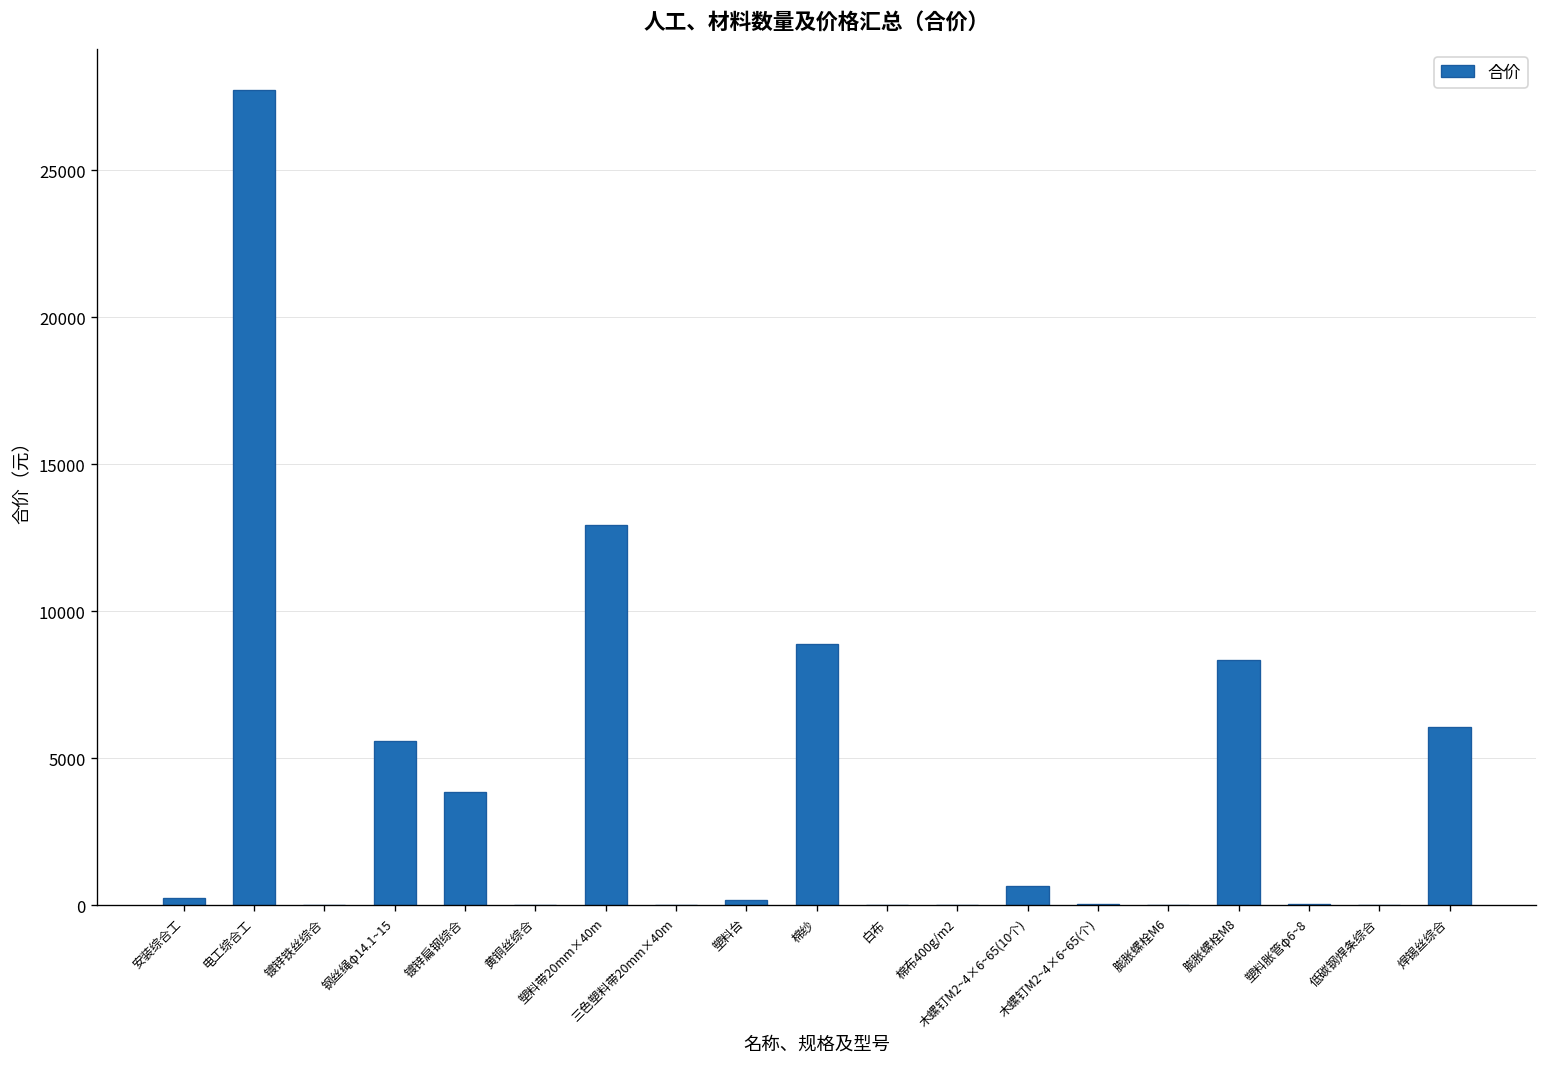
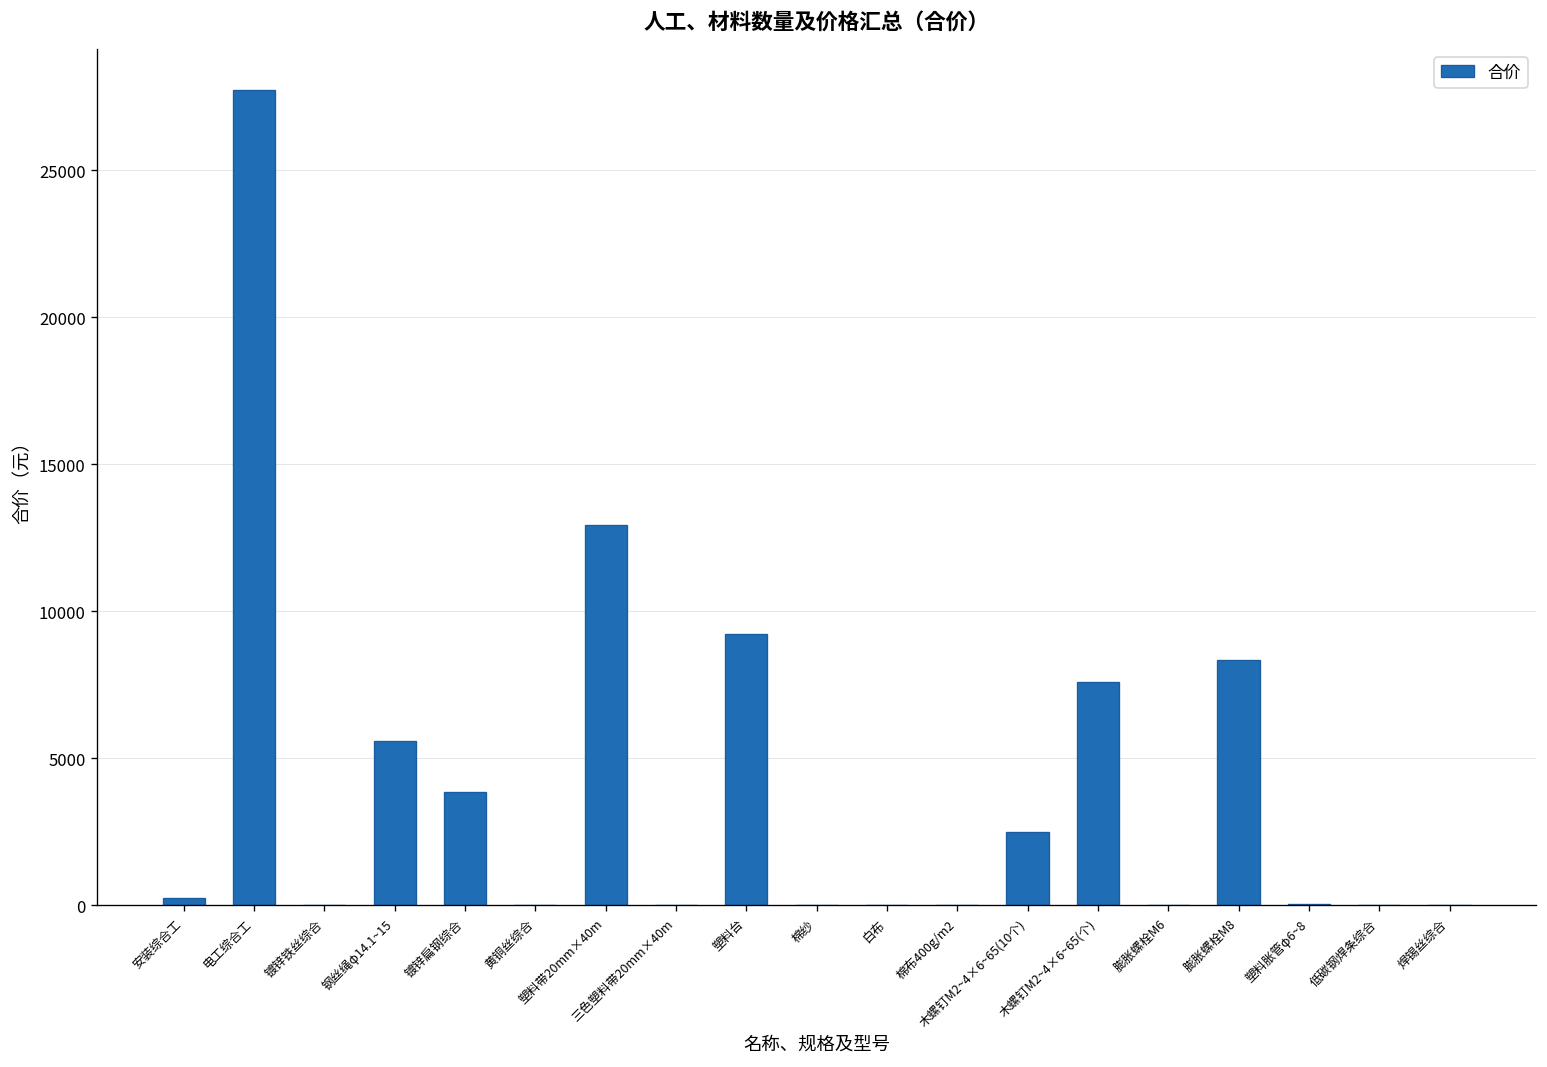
  {
    "安装综合工": 300,
    "电工综合工": 27700,
    "钢丝绳φ14.1~15": 5600,
    "镀锌扁钢综合": 3900,
    "塑料带20mm×40m": 12900,
-   "塑料台": 200,
-   "棉纱": 8900,
-   "木螺钉M2~4×6~65(10个)": 600,
-   "木螺钉M2~4×6~65(个)": 0,
+   "塑料台": 9200,
+   "棉纱": 0,
+   "木螺钉M2~4×6~65(10个)": 2500,
+   "木螺钉M2~4×6~65(个)": 7600,
    "膨胀螺栓M8": 8300,
-   "焊锡丝综合": 6100
+   "焊锡丝综合": 0
  }
